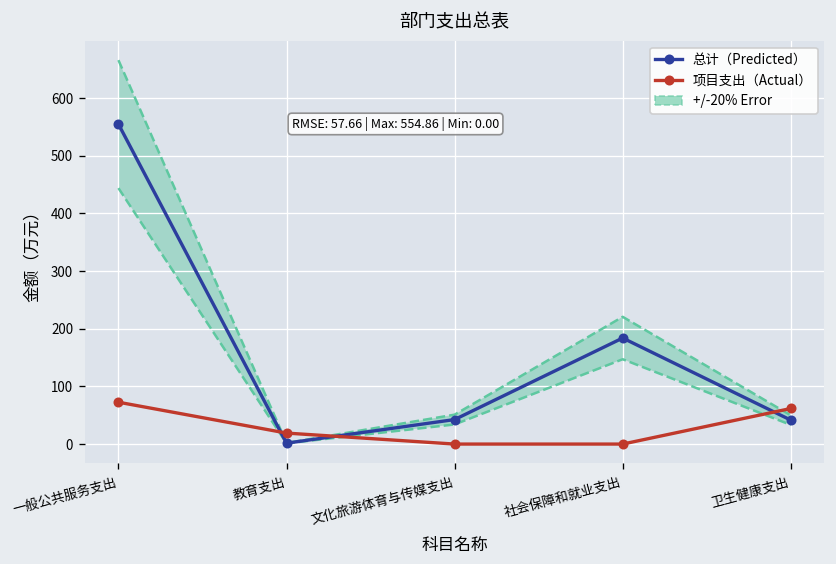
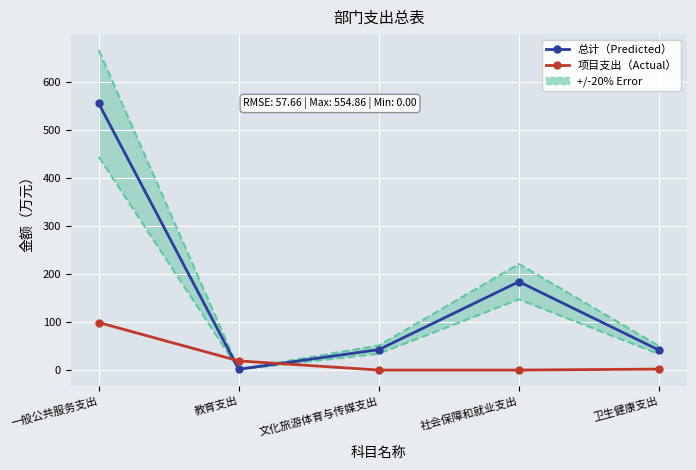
  {
    "总计（Predicted）": {
      "一般公共服务支出": 550,
      "文化旅游体育与传媒支出": 40,
      "社会保障和就业支出": 180,
      "卫生健康支出": 40
    },
    "项目支出（Actual）": {
-     "一般公共服务支出": 70,
+     "一般公共服务支出": 100,
      "教育支出": 20,
      "文化旅游体育与传媒支出": 0,
      "社会保障和就业支出": 0,
-     "卫生健康支出": 60
+     "卫生健康支出": 0
    }
  }
